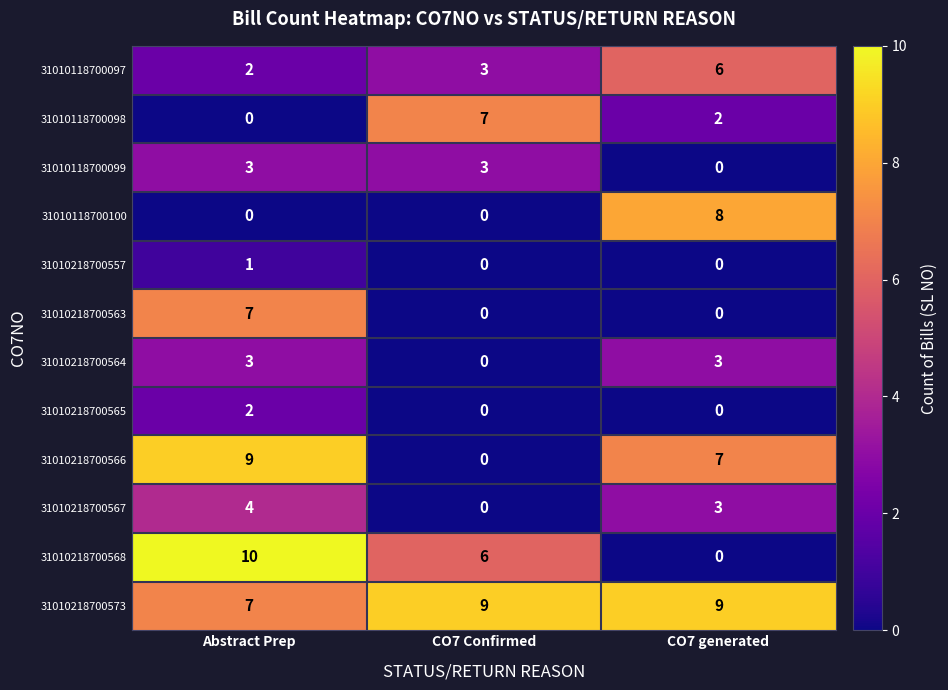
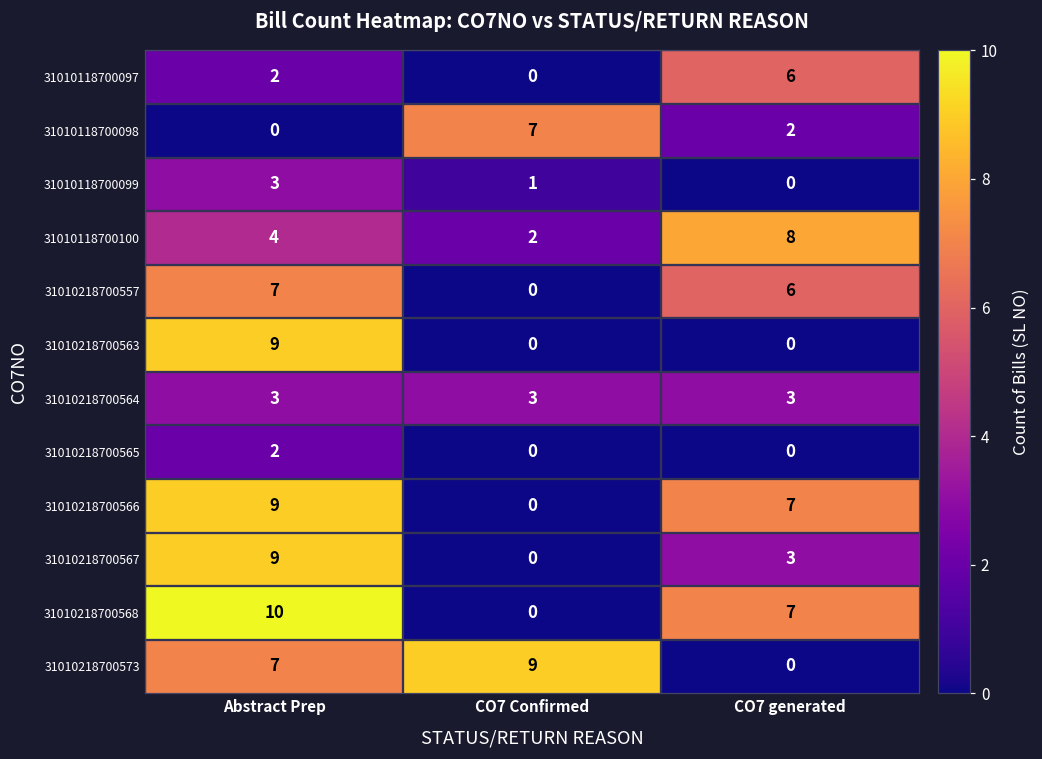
  {
    "31010118700097": {
      "Abstract Prep": 2,
-     "CO7 Confirmed": 3,
+     "CO7 Confirmed": 0,
      "CO7 generated": 6
    },
    "31010118700098": {
      "Abstract Prep": 0,
      "CO7 Confirmed": 7,
      "CO7 generated": 2
    },
    "31010118700099": {
      "Abstract Prep": 3,
-     "CO7 Confirmed": 3,
+     "CO7 Confirmed": 1,
      "CO7 generated": 0
    },
    "31010118700100": {
-     "Abstract Prep": 0,
-     "CO7 Confirmed": 0,
+     "Abstract Prep": 4,
+     "CO7 Confirmed": 2,
      "CO7 generated": 8
    },
    "31010218700557": {
-     "Abstract Prep": 1,
+     "Abstract Prep": 7,
      "CO7 Confirmed": 0,
-     "CO7 generated": 0
+     "CO7 generated": 6
    },
    "31010218700563": {
-     "Abstract Prep": 7,
+     "Abstract Prep": 9,
      "CO7 Confirmed": 0,
      "CO7 generated": 0
    },
    "31010218700564": {
      "Abstract Prep": 3,
-     "CO7 Confirmed": 0,
+     "CO7 Confirmed": 3,
      "CO7 generated": 3
    },
    "31010218700565": {
      "Abstract Prep": 2,
      "CO7 Confirmed": 0,
      "CO7 generated": 0
    },
    "31010218700566": {
      "Abstract Prep": 9,
      "CO7 Confirmed": 0,
      "CO7 generated": 7
    },
    "31010218700567": {
-     "Abstract Prep": 4,
+     "Abstract Prep": 9,
      "CO7 Confirmed": 0,
      "CO7 generated": 3
    },
    "31010218700568": {
      "Abstract Prep": 10,
-     "CO7 Confirmed": 6,
-     "CO7 generated": 0
+     "CO7 Confirmed": 0,
+     "CO7 generated": 7
    },
    "31010218700573": {
      "Abstract Prep": 7,
      "CO7 Confirmed": 9,
-     "CO7 generated": 9
+     "CO7 generated": 0
    }
  }
